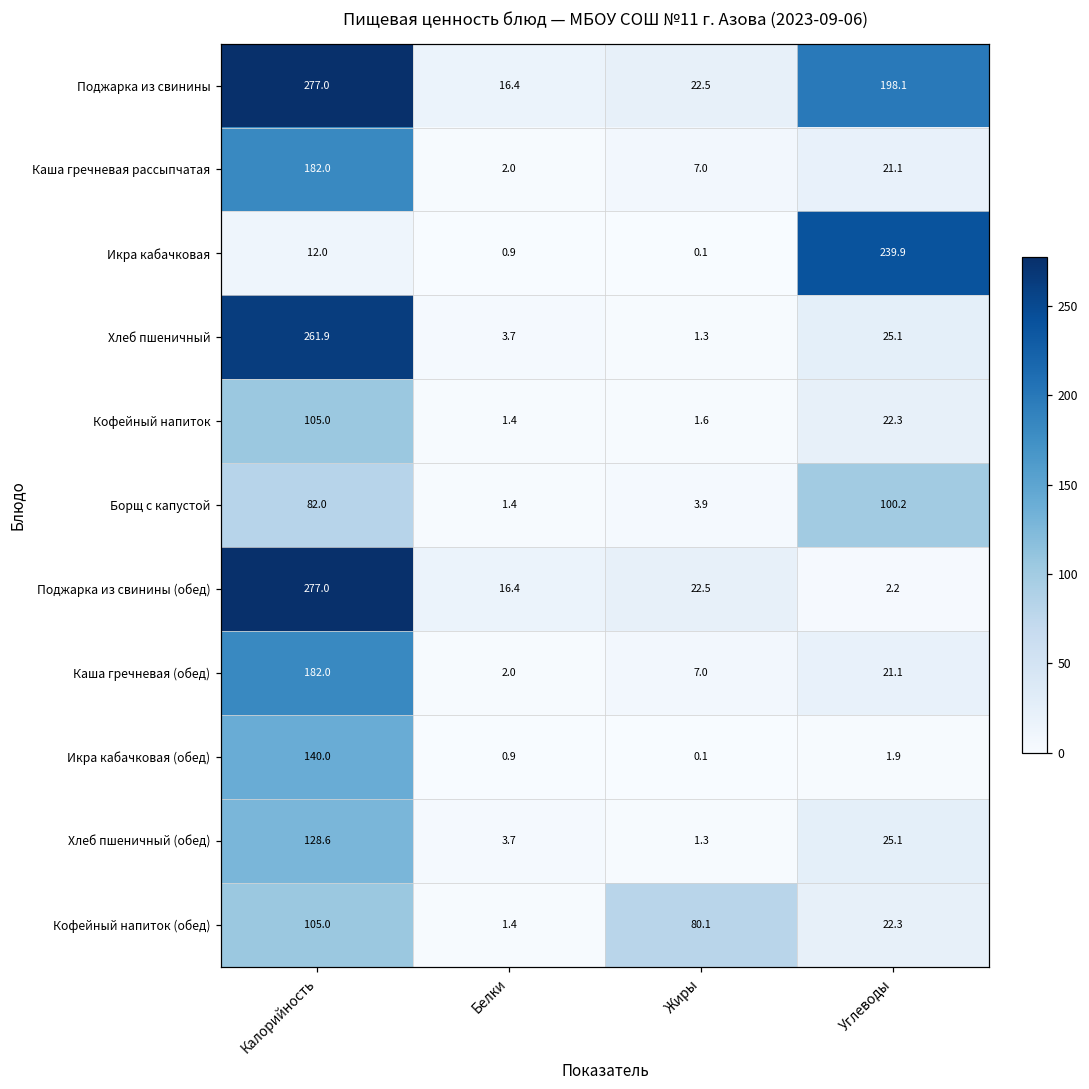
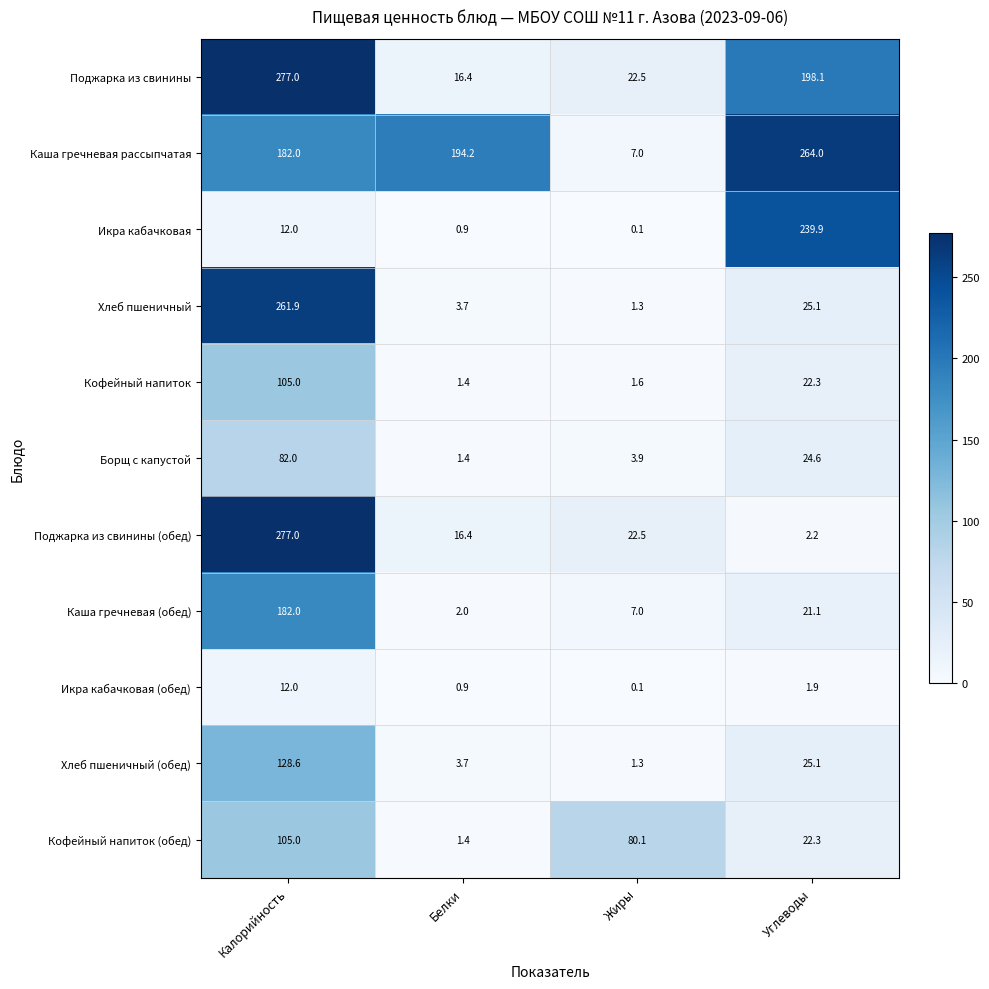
  {
    "Поджарка из свинины": {
      "Калорийность": 277.0,
      "Белки": 16.4,
      "Жиры": 22.5,
      "Углеводы": 198.1
    },
    "Каша гречневая рассыпчатая": {
      "Калорийность": 182.0,
-     "Белки": 2.0,
+     "Белки": 194.2,
      "Жиры": 7.0,
-     "Углеводы": 21.1
+     "Углеводы": 264.0
    },
    "Икра кабачковая": {
      "Калорийность": 12.0,
      "Белки": 0.9,
      "Жиры": 0.1,
      "Углеводы": 239.9
    },
    "Хлеб пшеничный": {
      "Калорийность": 261.9,
      "Белки": 3.7,
      "Жиры": 1.3,
      "Углеводы": 25.1
    },
    "Кофейный напиток": {
      "Калорийность": 105.0,
      "Белки": 1.4,
      "Жиры": 1.6,
      "Углеводы": 22.3
    },
    "Борщ с капустой": {
      "Калорийность": 82.0,
      "Белки": 1.4,
      "Жиры": 3.9,
-     "Углеводы": 100.2
+     "Углеводы": 24.6
    },
    "Поджарка из свинины (обед)": {
      "Калорийность": 277.0,
      "Белки": 16.4,
      "Жиры": 22.5,
      "Углеводы": 2.2
    },
    "Каша гречневая (обед)": {
      "Калорийность": 182.0,
      "Белки": 2.0,
      "Жиры": 7.0,
      "Углеводы": 21.1
    },
    "Икра кабачковая (обед)": {
-     "Калорийность": 140.0,
+     "Калорийность": 12.0,
      "Белки": 0.9,
      "Жиры": 0.1,
      "Углеводы": 1.9
    },
    "Хлеб пшеничный (обед)": {
      "Калорийность": 128.6,
      "Белки": 3.7,
      "Жиры": 1.3,
      "Углеводы": 25.1
    },
    "Кофейный напиток (обед)": {
      "Калорийность": 105.0,
      "Белки": 1.4,
      "Жиры": 80.1,
      "Углеводы": 22.3
    }
  }
